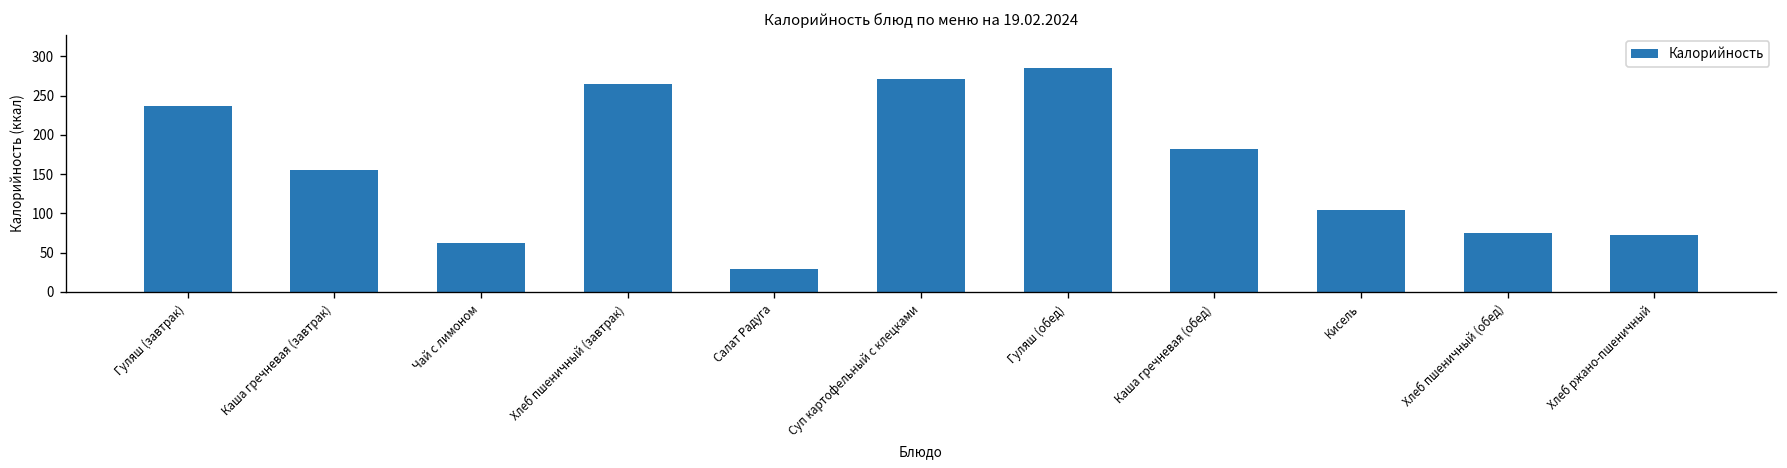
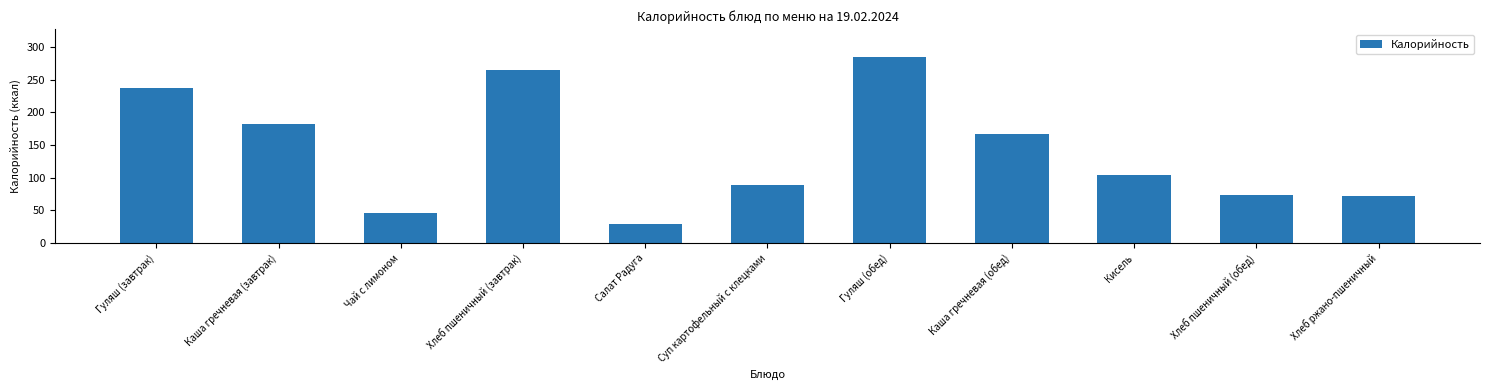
  {
    "Гуляш (завтрак)": 240,
-   "Каша гречневая (завтрак)": 160,
-   "Чай с лимоном": 60,
+   "Каша гречневая (завтрак)": 180,
+   "Чай с лимоном": 50,
    "Хлеб пшеничный (завтрак)": 260,
    "Салат Радуга": 30,
-   "Суп картофельный с клецками": 270,
+   "Суп картофельный с клецками": 90,
    "Гуляш (обед)": 280,
-   "Каша гречневая (обед)": 180,
+   "Каша гречневая (обед)": 170,
    "Кисель": 100,
    "Хлеб пшеничный (обед)": 70,
    "Хлеб ржано-пшеничный": 70
  }
